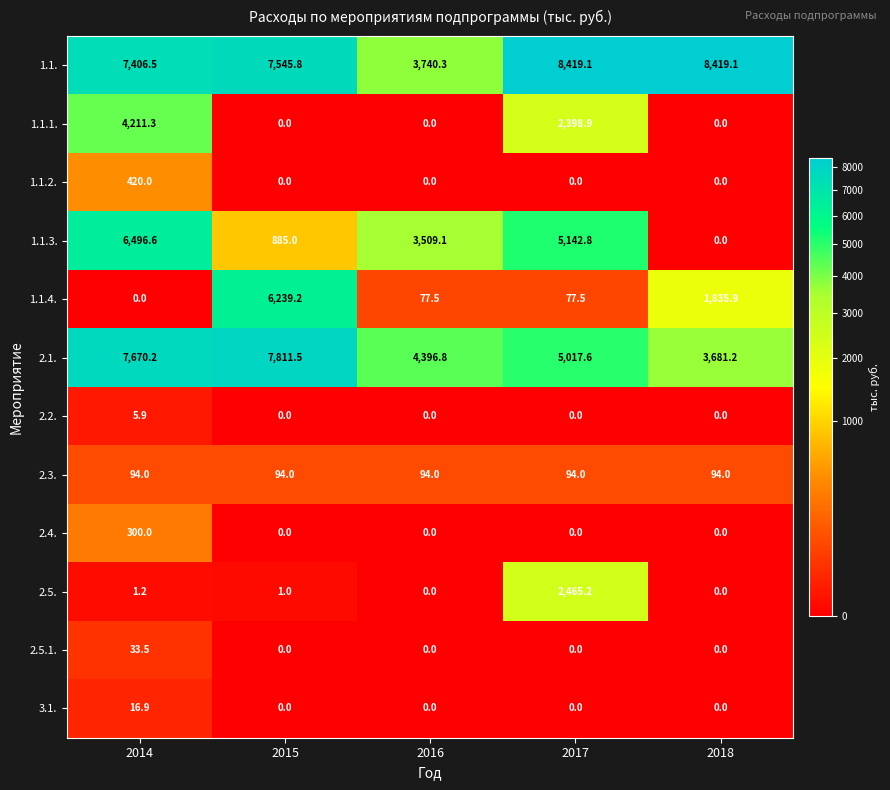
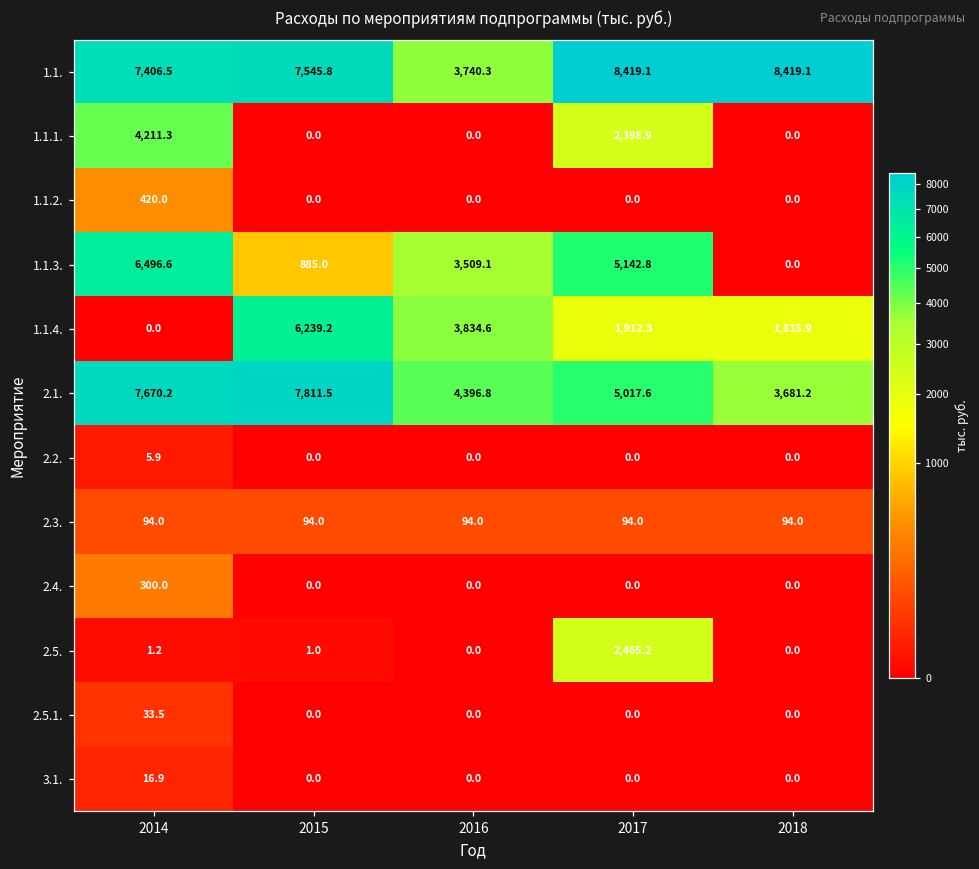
  {
    "1.1.": {
      "2014": "7,406.5",
      "2015": "7,545.8",
      "2016": "3,740.3",
      "2017": "8,419.1",
      "2018": "8,419.1"
    },
    "1.1.1.": {
      "2014": "4,211.3",
      "2015": "0.0",
      "2016": "0.0",
      "2017": "2,398.9",
      "2018": "0.0"
    },
    "1.1.2.": {
      "2014": "420.0",
      "2015": "0.0",
      "2016": "0.0",
      "2017": "0.0",
      "2018": "0.0"
    },
    "1.1.3.": {
      "2014": "6,496.6",
      "2015": "885.0",
      "2016": "3,509.1",
      "2017": "5,142.8",
      "2018": "0.0"
    },
    "1.1.4.": {
      "2014": "0.0",
      "2015": "6,239.2",
-     "2016": "77.5",
-     "2017": "77.5",
+     "2016": "3,834.6",
+     "2017": "1,912.3",
      "2018": "1,835.9"
    },
    "2.1.": {
      "2014": "7,670.2",
      "2015": "7,811.5",
      "2016": "4,396.8",
      "2017": "5,017.6",
      "2018": "3,681.2"
    },
    "2.2.": {
      "2014": "5.9",
      "2015": "0.0",
      "2016": "0.0",
      "2017": "0.0",
      "2018": "0.0"
    },
    "2.3.": {
      "2014": "94.0",
      "2015": "94.0",
      "2016": "94.0",
      "2017": "94.0",
      "2018": "94.0"
    },
    "2.4.": {
      "2014": "300.0",
      "2015": "0.0",
      "2016": "0.0",
      "2017": "0.0",
      "2018": "0.0"
    },
    "2.5.": {
      "2014": "1.2",
      "2015": "1.0",
      "2016": "0.0",
      "2017": "2,465.2",
      "2018": "0.0"
    },
    "2.5.1.": {
      "2014": "33.5",
      "2015": "0.0",
      "2016": "0.0",
      "2017": "0.0",
      "2018": "0.0"
    },
    "3.1.": {
      "2014": "16.9",
      "2015": "0.0",
      "2016": "0.0",
      "2017": "0.0",
      "2018": "0.0"
    }
  }
